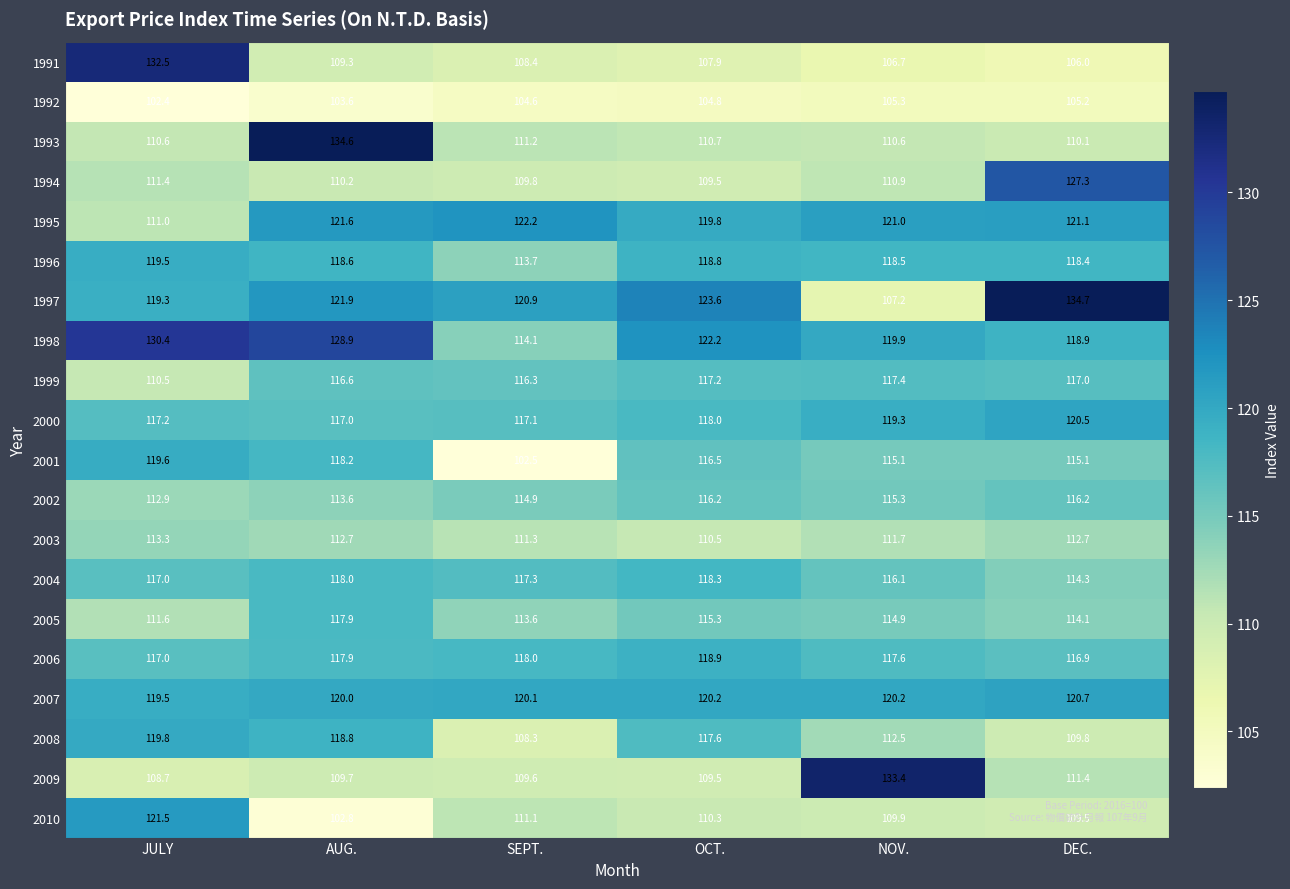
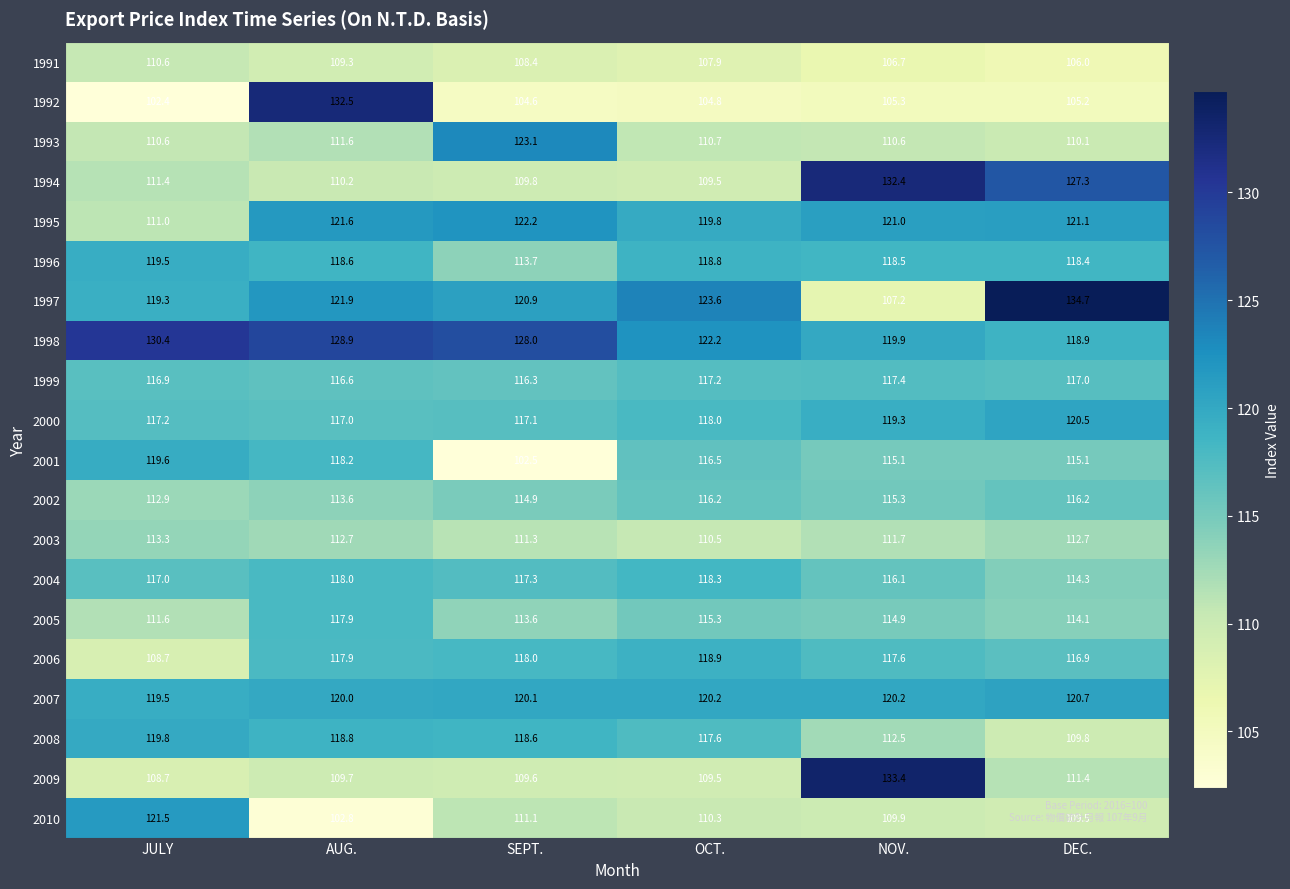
  {
    "1991": {
-     "JULY": 132.5,
+     "JULY": 110.6,
      "AUG.": 109.3,
      "SEPT.": 108.4,
      "OCT.": 107.9,
      "NOV.": 106.7,
      "DEC.": 106.0
    },
    "1992": {
-     "AUG.": 103.6,
+     "AUG.": 132.5,
      "SEPT.": 104.6,
      "OCT.": 104.8,
      "NOV.": 105.3,
      "DEC.": 105.2
    },
    "1993": {
      "JULY": 110.6,
-     "AUG.": 134.6,
-     "SEPT.": 111.2,
+     "AUG.": 111.6,
+     "SEPT.": 123.1,
      "OCT.": 110.7,
      "NOV.": 110.6,
      "DEC.": 110.1
    },
    "1994": {
      "JULY": 111.4,
      "AUG.": 110.2,
      "SEPT.": 109.8,
      "OCT.": 109.5,
-     "NOV.": 110.9,
+     "NOV.": 132.4,
      "DEC.": 127.3
    },
    "1995": {
      "JULY": 111.0,
      "AUG.": 121.6,
      "SEPT.": 122.2,
      "OCT.": 119.8,
      "NOV.": 121.0,
      "DEC.": 121.1
    },
    "1996": {
      "JULY": 119.5,
      "AUG.": 118.6,
      "SEPT.": 113.7,
      "OCT.": 118.8,
      "NOV.": 118.5,
      "DEC.": 118.4
    },
    "1997": {
      "JULY": 119.3,
      "AUG.": 121.9,
      "SEPT.": 120.9,
      "OCT.": 123.6,
      "NOV.": 107.2,
      "DEC.": 134.7
    },
    "1998": {
      "JULY": 130.4,
      "AUG.": 128.9,
-     "SEPT.": 114.1,
+     "SEPT.": 128.0,
      "OCT.": 122.2,
      "NOV.": 119.9,
      "DEC.": 118.9
    },
    "1999": {
-     "JULY": 110.5,
+     "JULY": 116.9,
      "AUG.": 116.6,
      "SEPT.": 116.3,
      "OCT.": 117.2,
      "NOV.": 117.4,
      "DEC.": 117.0
    },
    "2000": {
      "JULY": 117.2,
      "AUG.": 117.0,
      "SEPT.": 117.1,
      "OCT.": 118.0,
      "NOV.": 119.3,
      "DEC.": 120.5
    },
    "2001": {
      "JULY": 119.6,
      "AUG.": 118.2,
      "OCT.": 116.5,
      "NOV.": 115.1,
      "DEC.": 115.1
    },
    "2002": {
      "JULY": 112.9,
      "AUG.": 113.6,
      "SEPT.": 114.9,
      "OCT.": 116.2,
      "NOV.": 115.3,
      "DEC.": 116.2
    },
    "2003": {
      "JULY": 113.3,
      "AUG.": 112.7,
      "SEPT.": 111.3,
      "OCT.": 110.5,
      "NOV.": 111.7,
      "DEC.": 112.7
    },
    "2004": {
      "JULY": 117.0,
      "AUG.": 118.0,
      "SEPT.": 117.3,
      "OCT.": 118.3,
      "NOV.": 116.1,
      "DEC.": 114.3
    },
    "2005": {
      "JULY": 111.6,
      "AUG.": 117.9,
      "SEPT.": 113.6,
      "OCT.": 115.3,
      "NOV.": 114.9,
      "DEC.": 114.1
    },
    "2006": {
-     "JULY": 117.0,
+     "JULY": 108.7,
      "AUG.": 117.9,
      "SEPT.": 118.0,
      "OCT.": 118.9,
      "NOV.": 117.6,
      "DEC.": 116.9
    },
    "2007": {
      "JULY": 119.5,
      "AUG.": 120.0,
      "SEPT.": 120.1,
      "OCT.": 120.2,
      "NOV.": 120.2,
      "DEC.": 120.7
    },
    "2008": {
      "JULY": 119.8,
      "AUG.": 118.8,
-     "SEPT.": 108.3,
+     "SEPT.": 118.6,
      "OCT.": 117.6,
      "NOV.": 112.5,
      "DEC.": 109.8
    },
    "2009": {
      "JULY": 108.7,
      "AUG.": 109.7,
      "SEPT.": 109.6,
      "OCT.": 109.5,
      "NOV.": 133.4,
      "DEC.": 111.4
    },
    "2010": {
      "JULY": 121.5,
      "SEPT.": 111.1,
      "OCT.": 110.3,
      "NOV.": 109.9,
      "DEC.": 109.5
    }
  }
